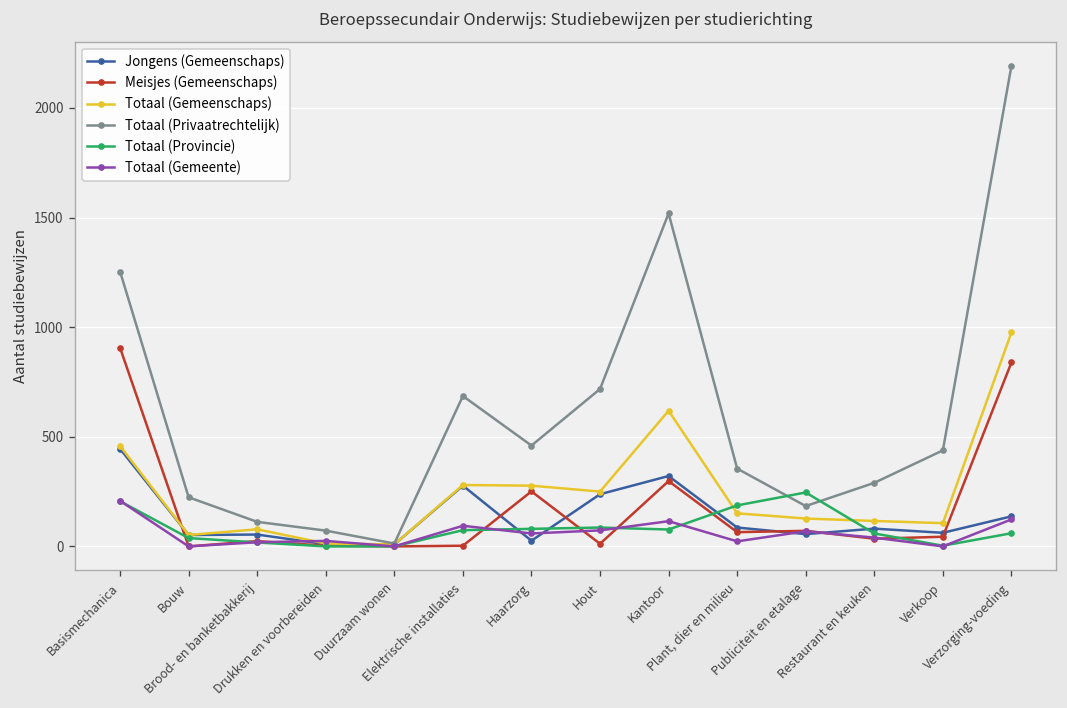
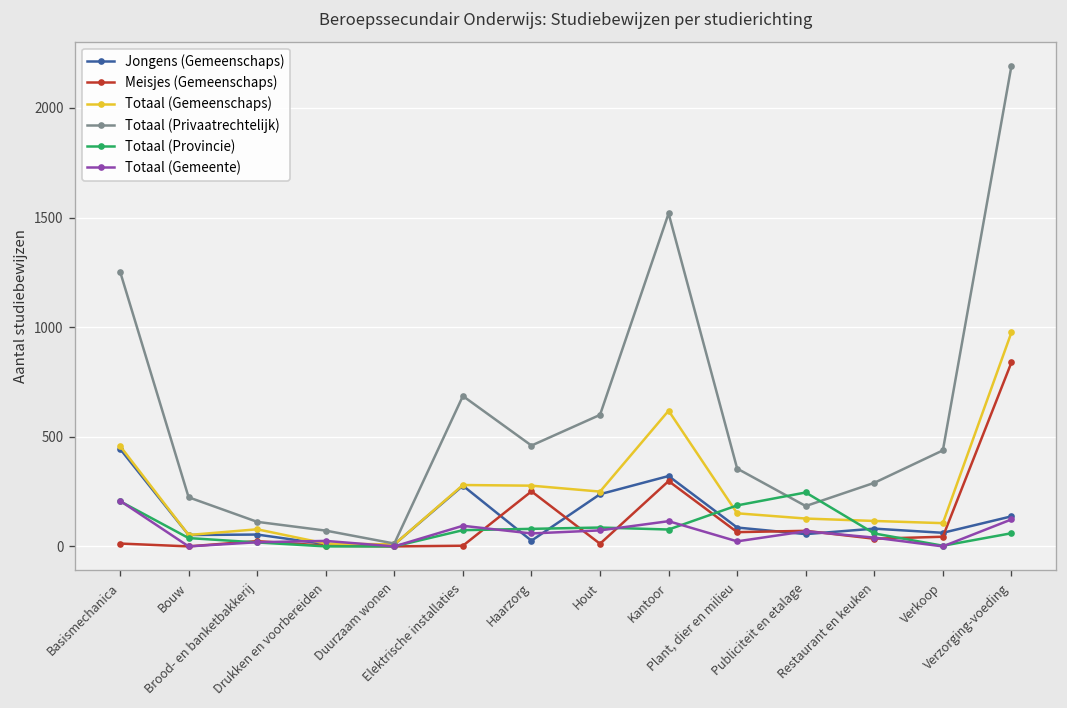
  {
    "Jongens (Gemeenschaps)": {
      "Brood- en banketbakkerij": 50,
      "Haarzorg": 30,
      "Kantoor": 320,
      "Plant, dier en milieu": 90,
      "Restaurant en keuken": 80,
      "Verkoop": 60,
      "Verzorging-voeding": 140
    },
    "Meisjes (Gemeenschaps)": {
-     "Basismechanica": 910,
+     "Basismechanica": 10,
      "Elektrische installaties": 0,
      "Haarzorg": 250,
      "Hout": 10,
      "Kantoor": 300,
      "Plant, dier en milieu": 70,
      "Verkoop": 40,
      "Verzorging-voeding": 840
    },
    "Totaal (Gemeenschaps)": {
      "Brood- en banketbakkerij": 80,
      "Haarzorg": 280,
      "Kantoor": 620,
      "Plant, dier en milieu": 150,
      "Publiciteit en etalage": 130,
      "Restaurant en keuken": 120,
      "Verkoop": 110,
      "Verzorging-voeding": 980
    },
    "Totaal (Privaatrechtelijk)": {
      "Basismechanica": 1250,
      "Bouw": 220,
      "Brood- en banketbakkerij": 110,
      "Drukken en voorbereiden": 70,
      "Elektrische installaties": 690,
      "Haarzorg": 460,
-     "Hout": 720,
+     "Hout": 600,
      "Kantoor": 1520,
      "Plant, dier en milieu": 360,
      "Publiciteit en etalage": 180,
      "Restaurant en keuken": 290,
      "Verkoop": 440,
      "Verzorging-voeding": 2190
    },
    "Totaal (Provincie)": {
      "Bouw": 40,
      "Elektrische installaties": 70,
      "Haarzorg": 80,
      "Kantoor": 80,
      "Plant, dier en milieu": 190,
      "Publiciteit en etalage": 250,
      "Restaurant en keuken": 60,
      "Verzorging-voeding": 60
    },
    "Totaal (Gemeente)": {
      "Elektrische installaties": 90,
      "Haarzorg": 60,
      "Kantoor": 120,
      "Plant, dier en milieu": 20,
      "Verzorging-voeding": 120
    }
  }
